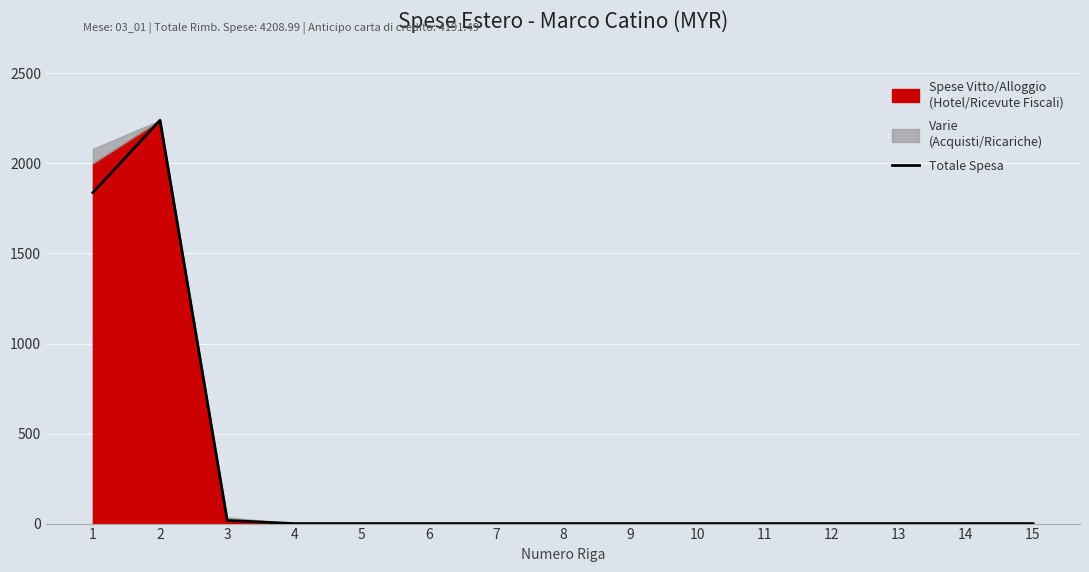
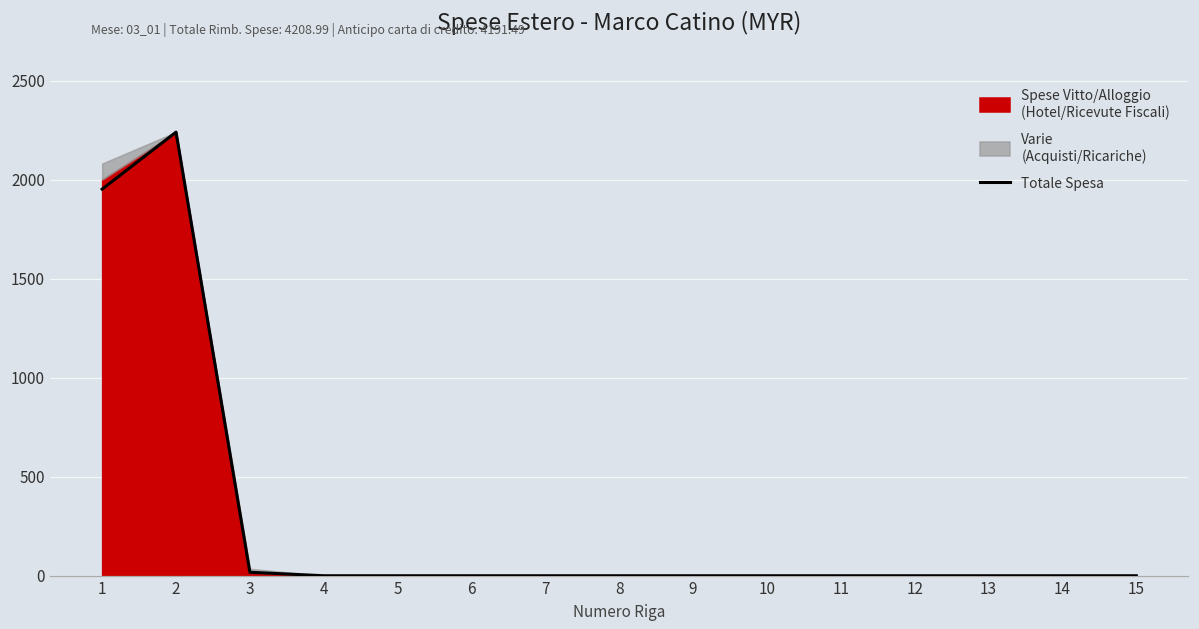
  {
    "Totale Spesa": {
-     "1": 1840
+     "1": 1950
    },
    "Spese Vitto/Alloggio (Hotel/Ricevute Fiscali)": {
      "1": 2000
    },
    "Varie (Acquisti/Ricariche)": {
      "1": 80,
      "3": 20
    }
  }
